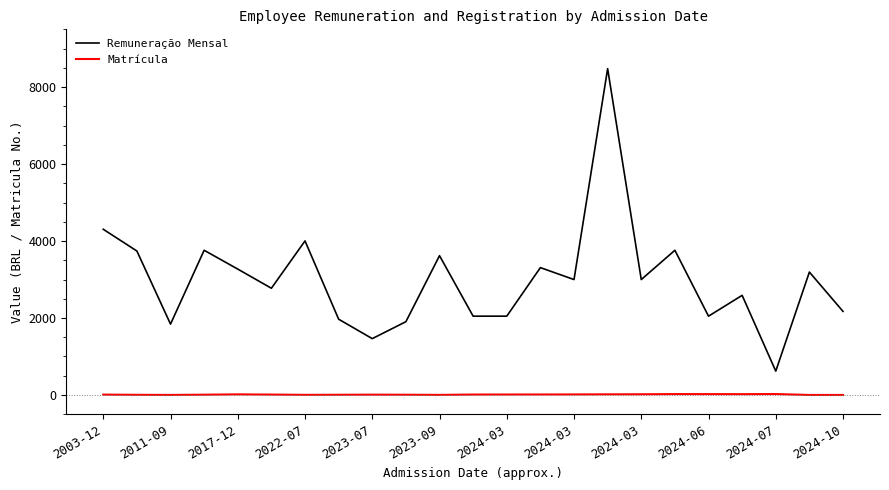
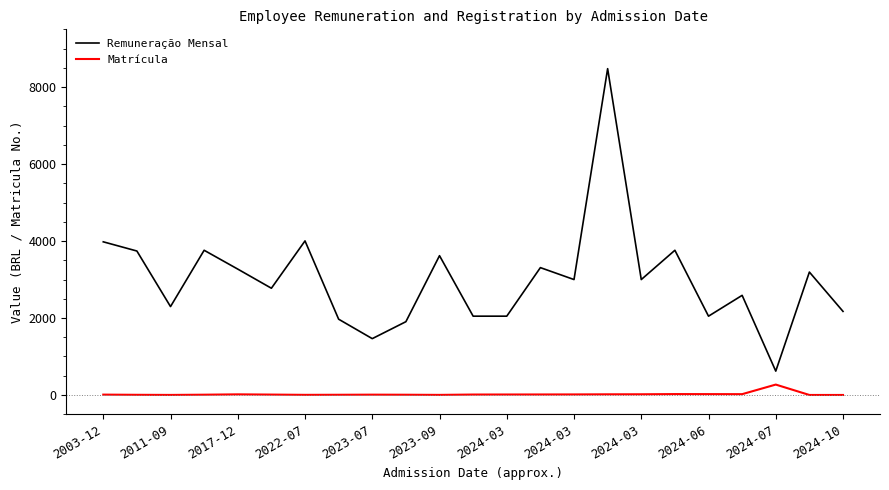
  {
    "Remuneração Mensal": {
-     "2003-12": 4300,
-     "2011-09": 1800,
+     "2003-12": 4000,
+     "2011-09": 2300,
      "2022-07": 4000,
      "2024-07": 600
    },
    "Matrícula": {
      "2003-12": 0,
      "2011-09": 0,
      "2022-07": 0,
-     "2024-07": 0
+     "2024-07": 300
    }
  }
